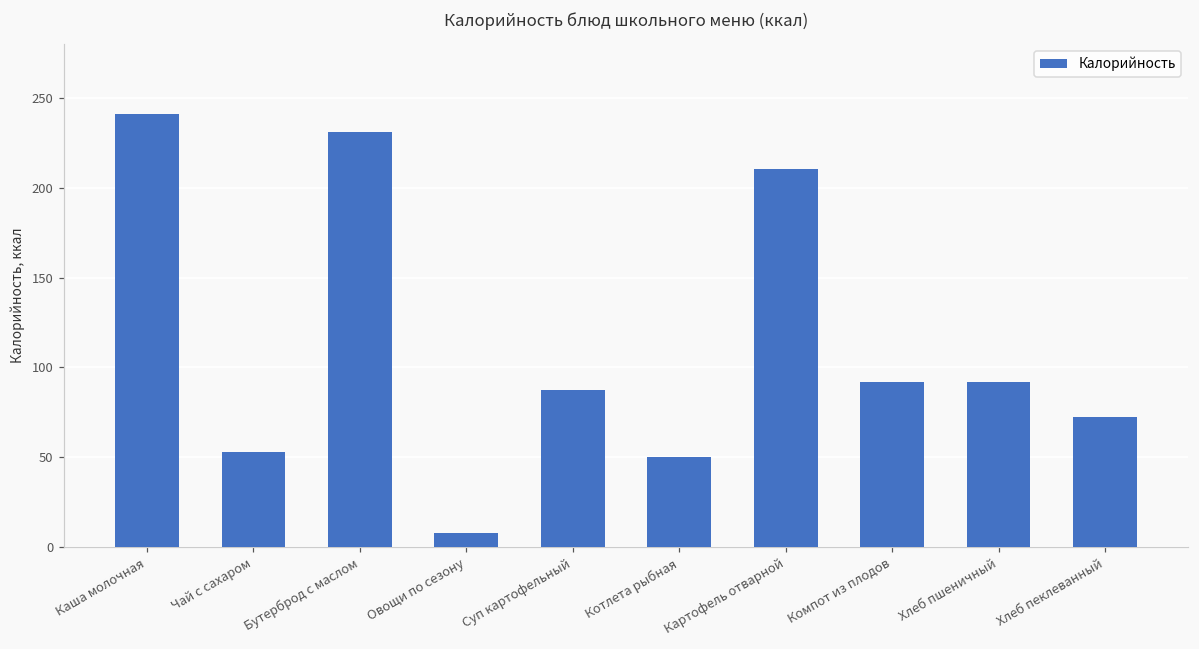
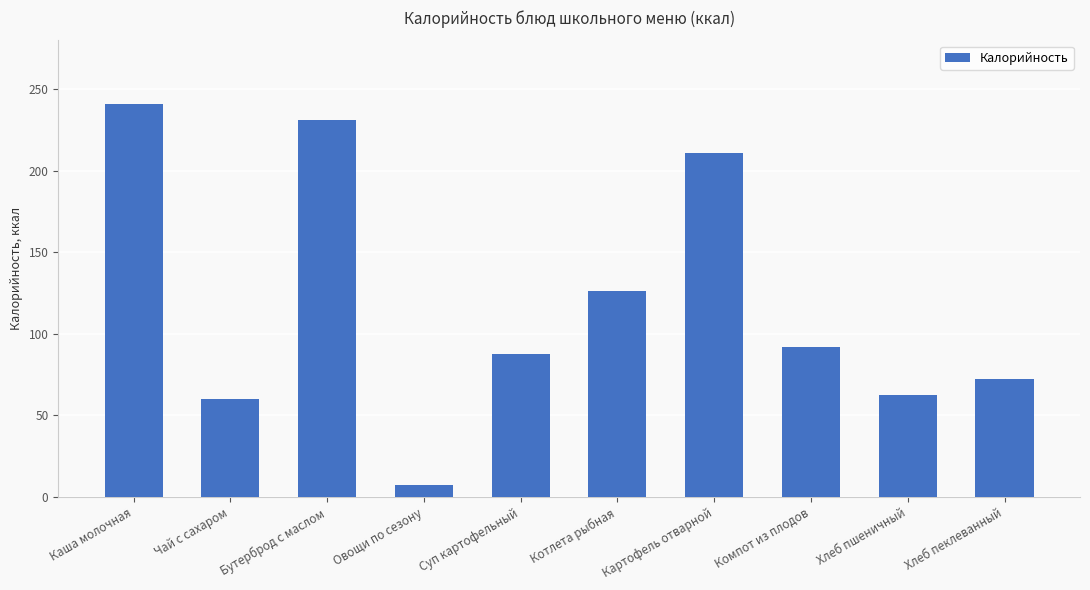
  {
    "Каша молочная": 241,
-   "Чай с сахаром": 53,
+   "Чай с сахаром": 60,
    "Бутерброд с маслом": 231,
    "Овощи по сезону": 8,
    "Суп картофельный": 87,
-   "Котлета рыбная": 50,
+   "Котлета рыбная": 126,
    "Картофель отварной": 211,
    "Компот из плодов": 92,
-   "Хлеб пшеничный": 92,
+   "Хлеб пшеничный": 63,
    "Хлеб пеклеванный": 72
  }
